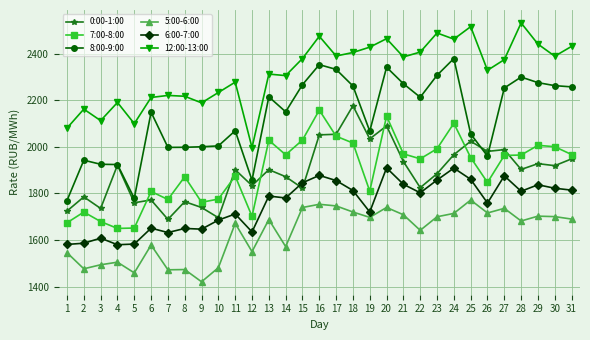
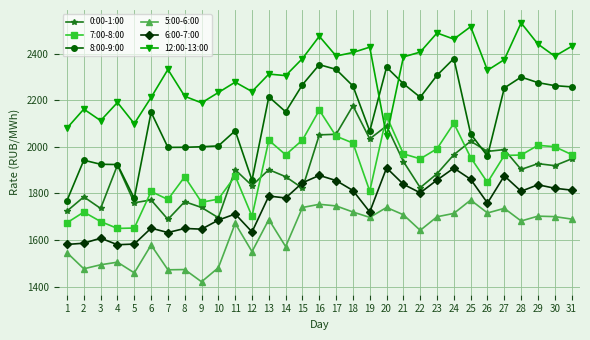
  {
    "12:00-13:00": {
      "1": 2080,
      "2": 2160,
      "3": 2110,
      "4": 2190,
      "5": 2100,
      "6": 2210,
-     "7": 2220,
+     "7": 2330,
      "8": 2220,
      "9": 2190,
      "10": 2230,
      "11": 2280,
-     "12": 2000,
+     "12": 2240,
      "13": 2310,
      "14": 2310,
      "15": 2380,
      "16": 2470,
      "17": 2390,
      "18": 2400,
      "19": 2430,
-     "20": 2460,
+     "20": 2040,
      "21": 2390,
      "22": 2410,
      "23": 2490,
      "24": 2460,
      "25": 2520,
      "26": 2330,
      "27": 2370,
      "28": 2530,
      "29": 2440,
      "30": 2390,
      "31": 2430
    }
  }
